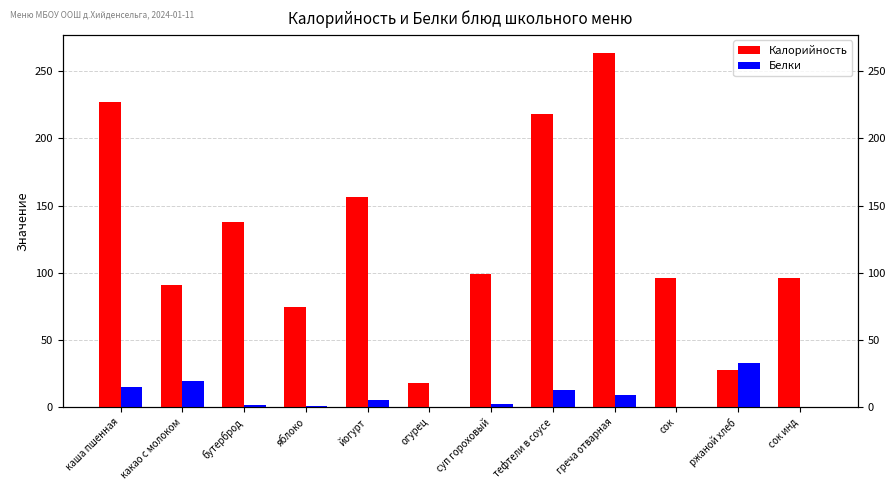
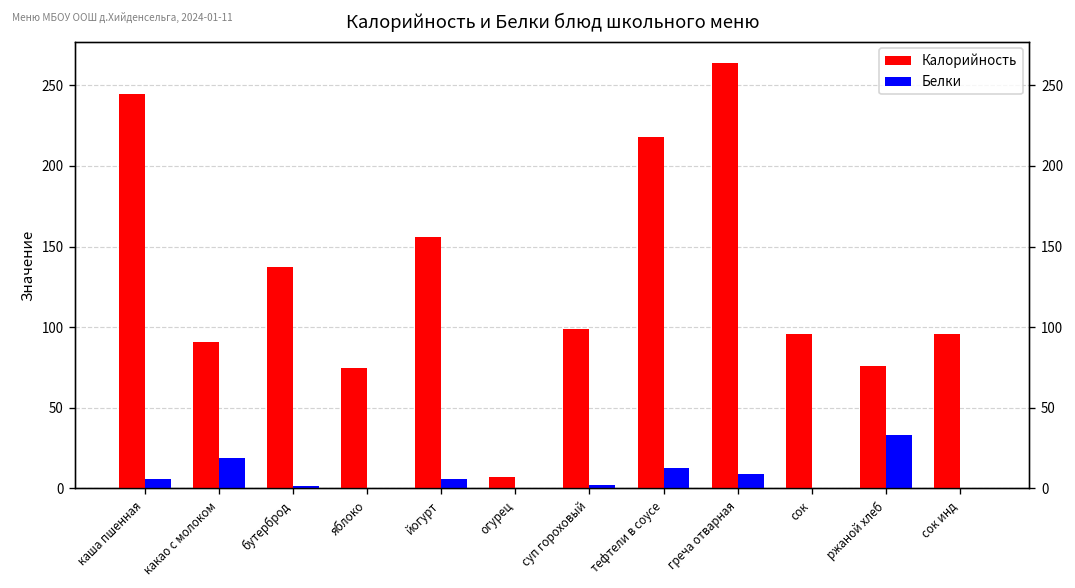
  {
    "Калорийность": {
-     "каша пшенная": 227,
+     "каша пшенная": 244,
      "какао с молоком": 91,
      "бутерброд": 138,
      "яблоко": 75,
      "йогурт": 156,
-     "огурец": 18,
+     "огурец": 7,
      "суп гороховый": 99,
      "тефтели в соусе": 218,
      "греча отварная": 264,
      "сок": 96,
-     "ржаной хлеб": 28,
+     "ржаной хлеб": 76,
      "сок инд": 96
    },
    "Белки": {
-     "каша пшенная": 15,
+     "каша пшенная": 6,
      "какао с молоком": 19,
      "йогурт": 6,
      "суп гороховый": 2,
      "тефтели в соусе": 13,
      "греча отварная": 9,
      "сок": 0,
      "ржаной хлеб": 33,
      "сок инд": 0
    }
  }
